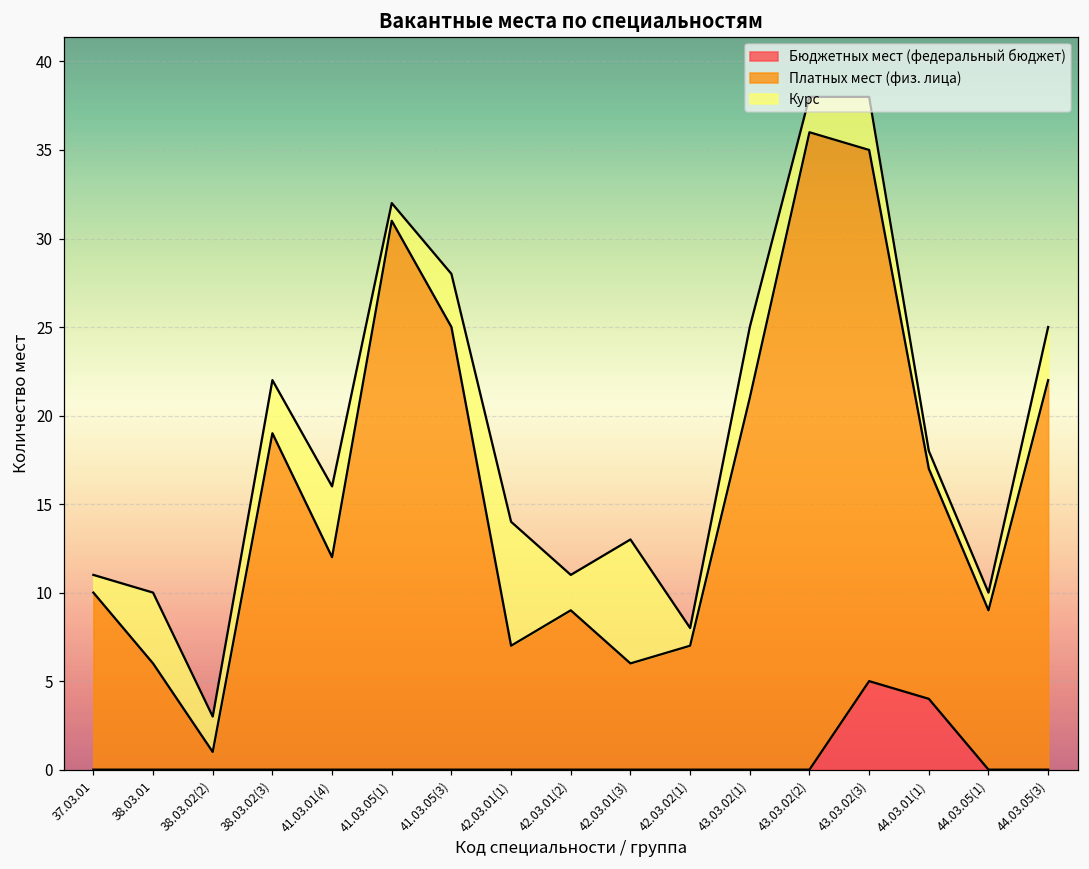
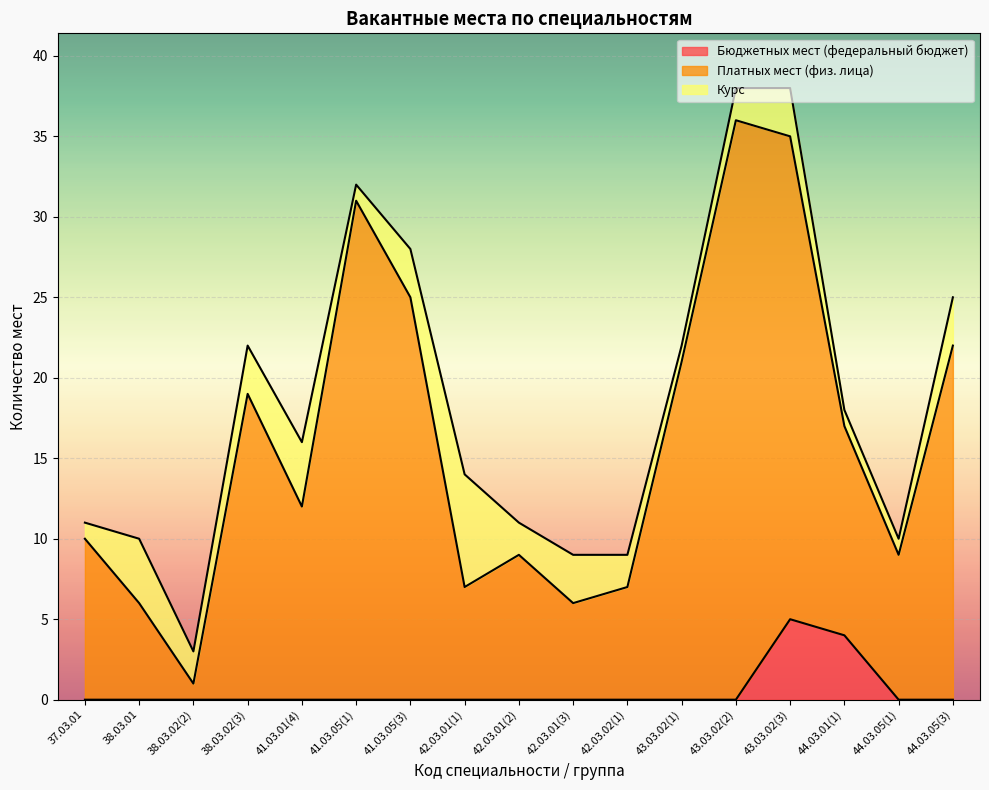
  {
    "Бюджетных мест (федеральный бюджет)": {
      "37.03.01": 0,
      "38.03.01": 0,
      "38.03.02(2)": 0,
      "38.03.02(3)": 0,
      "41.03.01(4)": 0,
      "41.03.05(1)": 0,
      "41.03.05(3)": 0,
      "42.03.01(1)": 0,
      "42.03.01(2)": 0,
      "42.03.01(3)": 0,
      "42.03.02(1)": 0,
      "43.03.02(1)": 0,
      "43.03.02(2)": 0,
      "43.03.02(3)": 5,
      "44.03.01(1)": 4,
      "44.03.05(1)": 0,
      "44.03.05(3)": 0
    },
    "Платных мест (физ. лица)": {
      "37.03.01": 10,
      "38.03.01": 6,
      "38.03.02(2)": 1,
      "38.03.02(3)": 19,
      "41.03.01(4)": 12,
      "41.03.05(1)": 31,
      "41.03.05(3)": 25,
      "42.03.01(1)": 7,
      "42.03.01(2)": 9,
      "42.03.01(3)": 6,
      "42.03.02(1)": 7,
      "43.03.02(1)": 21,
      "43.03.02(2)": 36,
      "43.03.02(3)": 30,
      "44.03.01(1)": 13,
      "44.03.05(1)": 9,
      "44.03.05(3)": 22
    },
    "Курс": {
      "37.03.01": 1,
      "38.03.01": 4,
      "38.03.02(2)": 2,
      "38.03.02(3)": 3,
      "41.03.01(4)": 4,
      "41.03.05(1)": 1,
      "41.03.05(3)": 3,
      "42.03.01(1)": 7,
      "42.03.01(2)": 2,
-     "42.03.01(3)": 7,
-     "42.03.02(1)": 1,
-     "43.03.02(1)": 4,
+     "42.03.01(3)": 3,
+     "42.03.02(1)": 2,
+     "43.03.02(1)": 1,
      "44.03.01(1)": 1,
      "44.03.05(1)": 1,
      "44.03.05(3)": 3
    }
  }
